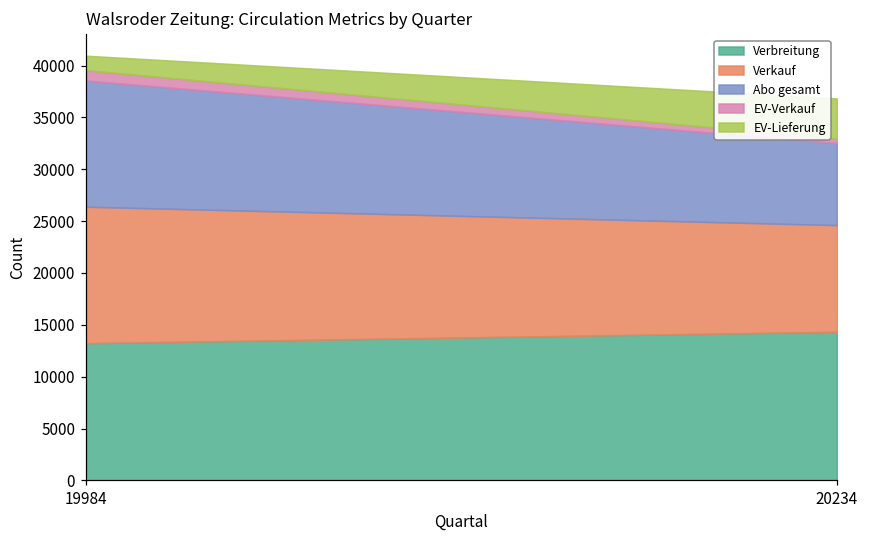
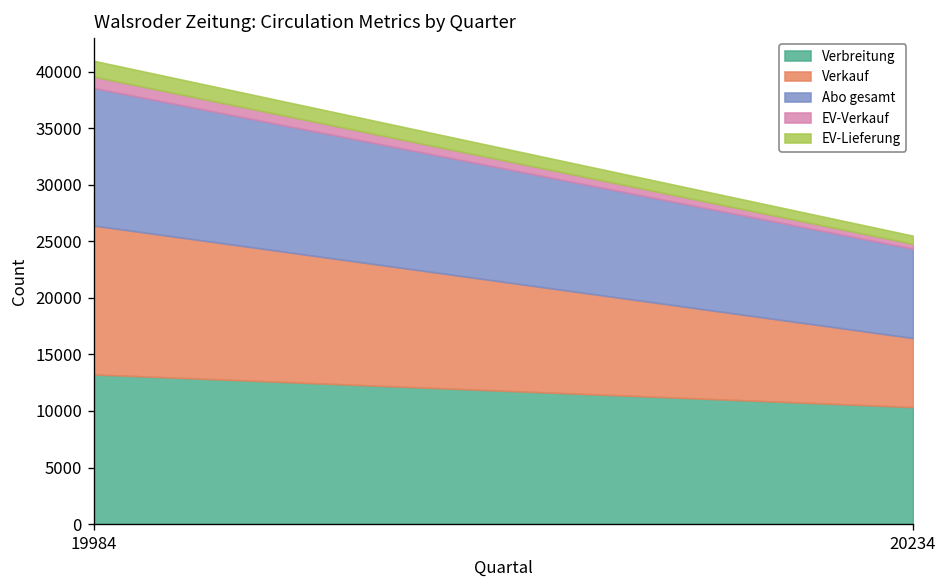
  {
    "Verbreitung": {
      "19984": 13000,
-     "20234": 14000
+     "20234": 10000
    },
    "Verkauf": {
      "19984": 13000,
-     "20234": 10000
+     "20234": 6000
    },
    "Abo gesamt": {
      "19984": 12000,
      "20234": 8000
    },
    "EV-Verkauf": {
      "19984": 1000,
      "20234": 0
    },
    "EV-Lieferung": {
      "19984": 1000,
-     "20234": 4000
+     "20234": 1000
    }
  }
